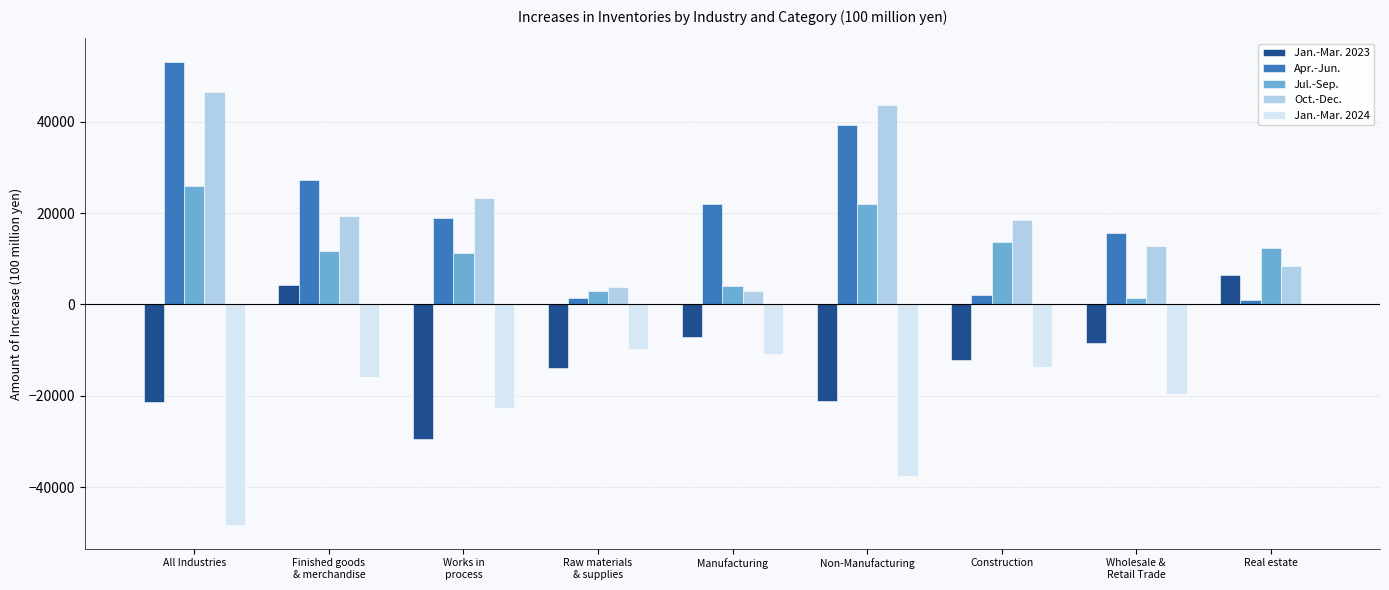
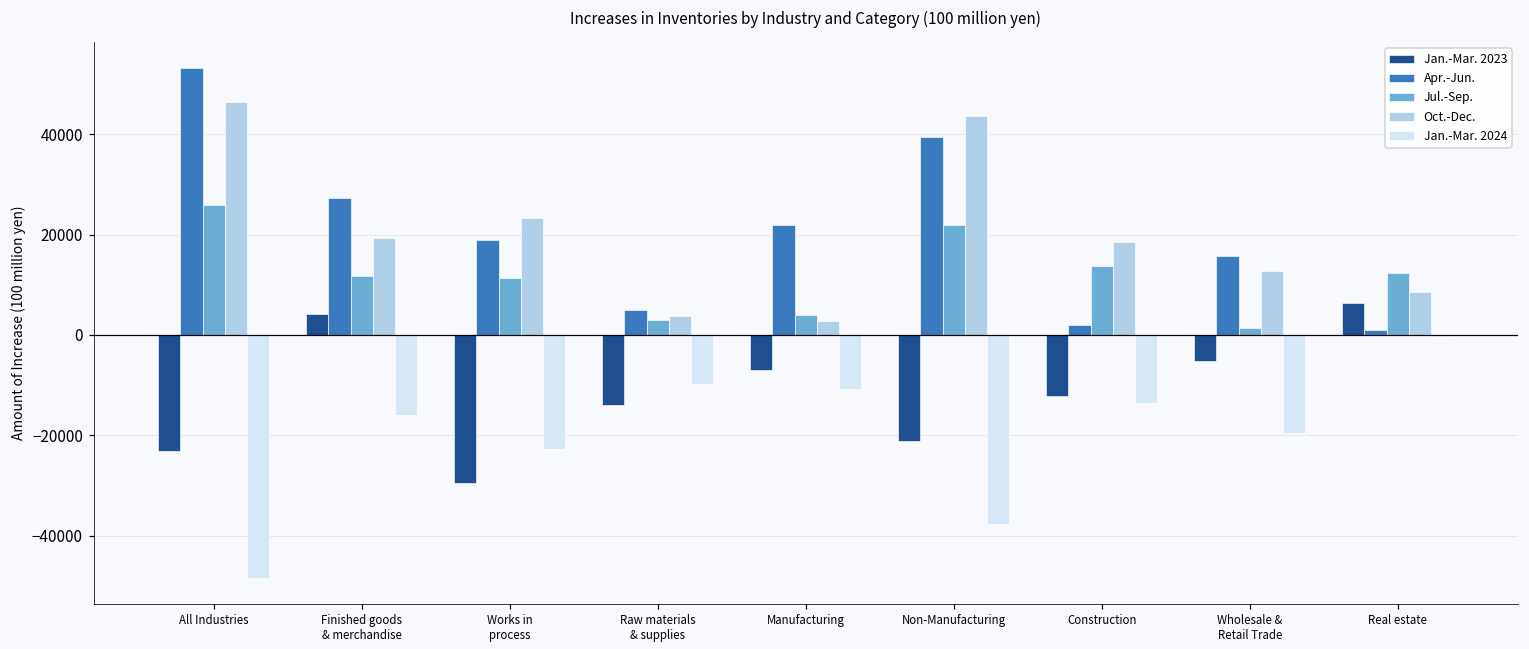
  {
    "Jan.-Mar. 2023": {
-     "All Industries": -21000,
+     "All Industries": -23000,
      "Finished goods & merchandise": 4000,
      "Works in process": -30000,
      "Raw materials & supplies": -14000,
      "Manufacturing": -7000,
      "Non-Manufacturing": -21000,
      "Construction": -12000,
-     "Wholesale & Retail Trade": -9000,
+     "Wholesale & Retail Trade": -5000,
      "Real estate": 6000
    },
    "Apr.-Jun.": {
      "All Industries": 53000,
      "Finished goods & merchandise": 27000,
      "Works in process": 19000,
-     "Raw materials & supplies": 2000,
+     "Raw materials & supplies": 5000,
      "Manufacturing": 22000,
      "Non-Manufacturing": 39000,
      "Construction": 2000,
      "Wholesale & Retail Trade": 16000,
      "Real estate": 1000
    },
    "Jul.-Sep.": {
      "All Industries": 26000,
      "Finished goods & merchandise": 12000,
      "Works in process": 11000,
      "Raw materials & supplies": 3000,
      "Manufacturing": 4000,
      "Non-Manufacturing": 22000,
      "Construction": 14000,
      "Wholesale & Retail Trade": 1000,
      "Real estate": 12000
    }
  }
